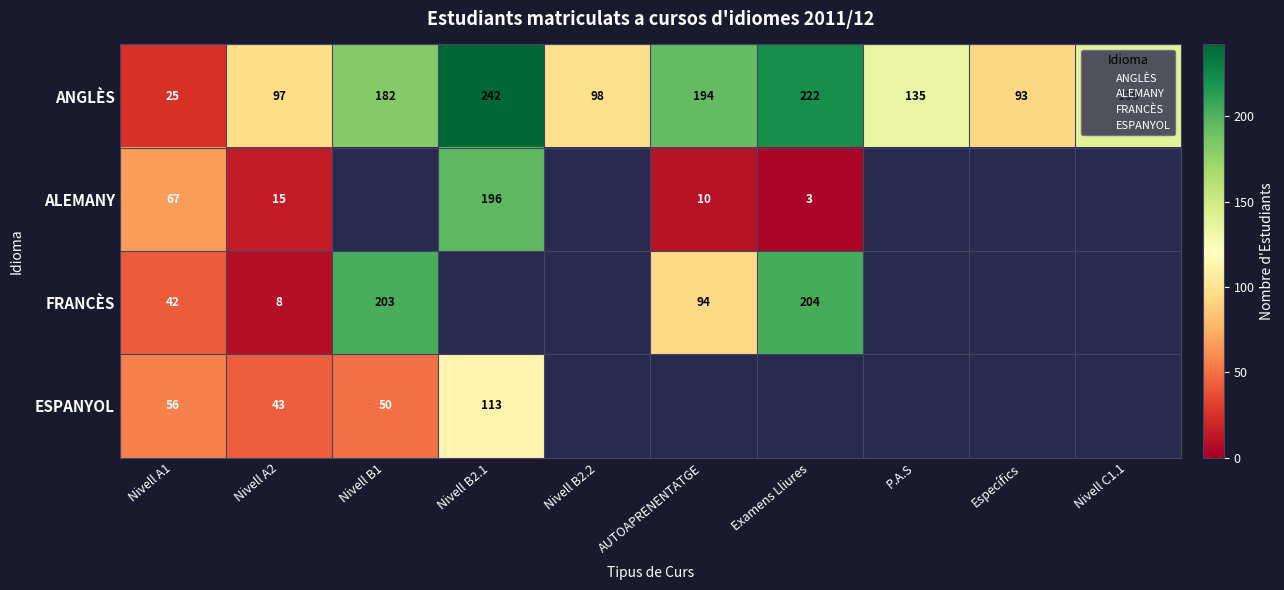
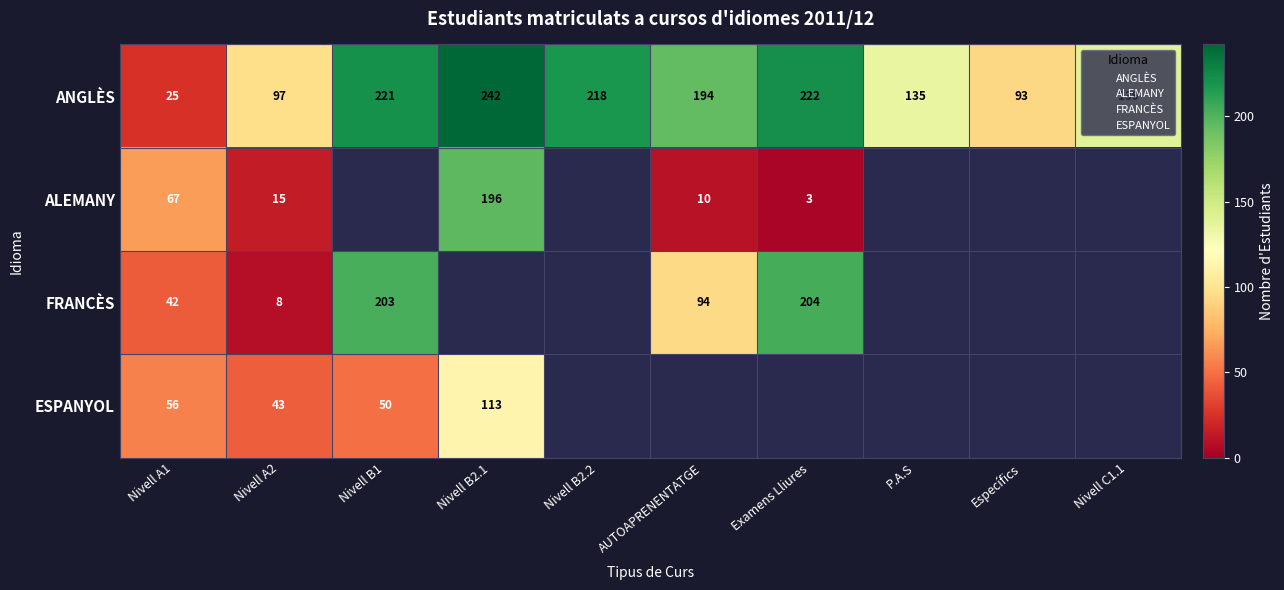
  {
    "ANGLÈS": {
      "Nivell A1": 25,
      "Nivell A2": 97,
-     "Nivell B1": 182,
+     "Nivell B1": 221,
      "Nivell B2.1": 242,
-     "Nivell B2.2": 98,
+     "Nivell B2.2": 218,
      "AUTOAPRENENTATGE": 194,
      "Examens Lliures": 222,
      "P.A.S": 135,
      "Específics": 93
    },
    "ALEMANY": {
      "Nivell A1": 67,
      "Nivell A2": 15,
      "Nivell B2.1": 196,
      "AUTOAPRENENTATGE": 10,
      "Examens Lliures": 3
    },
    "FRANCÈS": {
      "Nivell A1": 42,
      "Nivell A2": 8,
      "Nivell B1": 203,
      "AUTOAPRENENTATGE": 94,
      "Examens Lliures": 204
    },
    "ESPANYOL": {
      "Nivell A1": 56,
      "Nivell A2": 43,
      "Nivell B1": 50,
      "Nivell B2.1": 113
    }
  }
